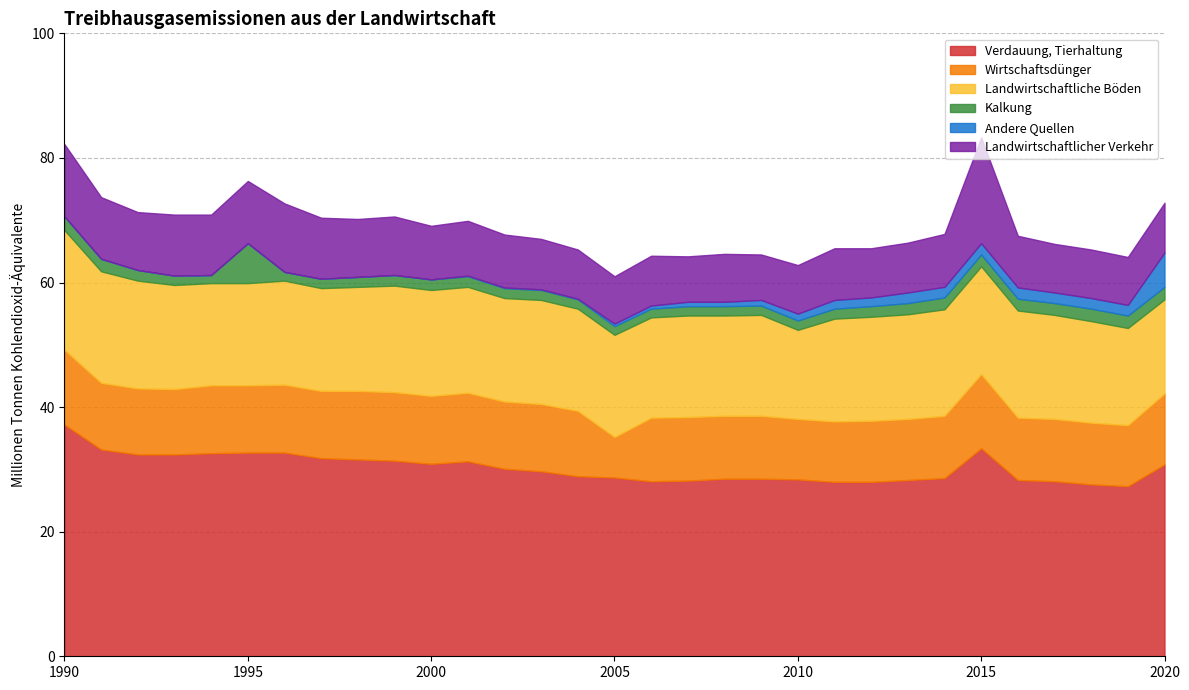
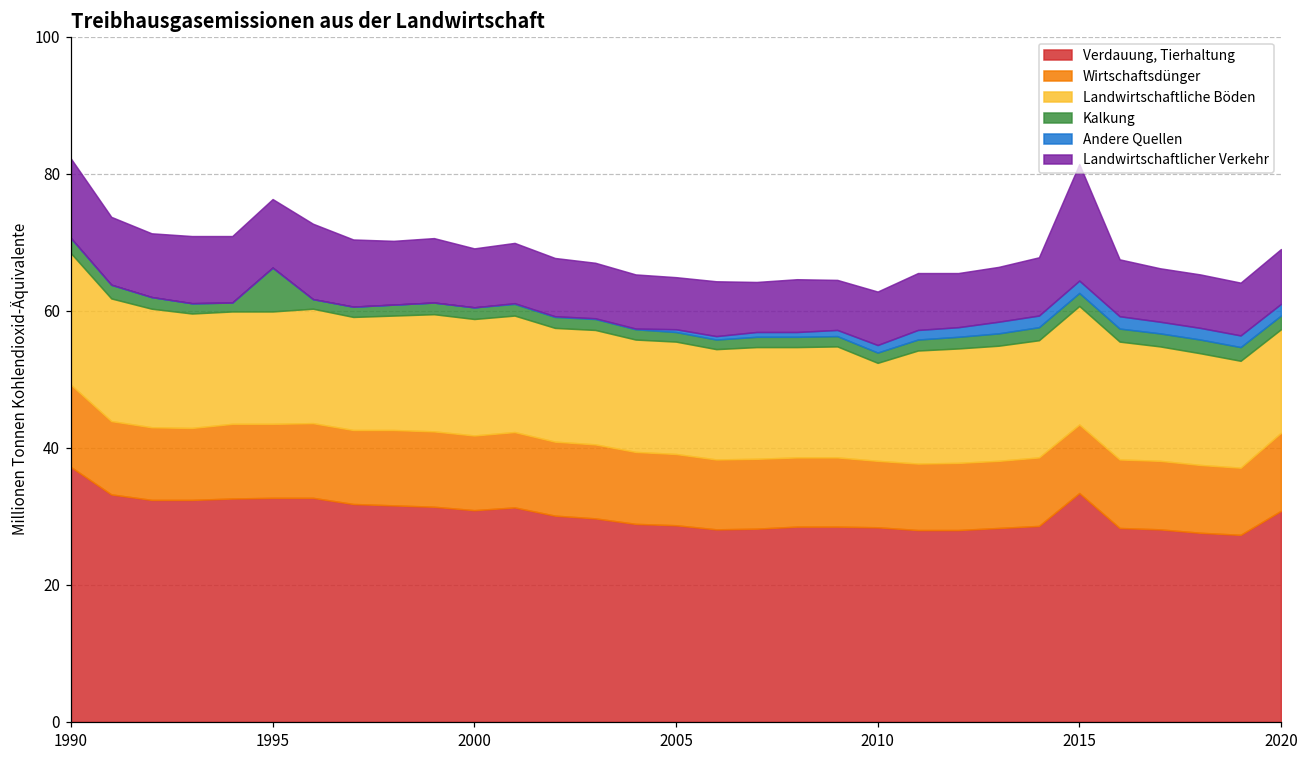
  {
    "Verdauung, Tierhaltung": {
      "1990": 37,
      "1995": 33,
      "2000": 31,
      "2005": 29,
      "2010": 28,
      "2015": 33,
      "2020": 31
    },
    "Wirtschaftsdünger": {
      "1990": 12,
      "1995": 11,
      "2000": 11,
-     "2005": 7,
+     "2005": 10,
      "2010": 10,
-     "2015": 12,
+     "2015": 10,
      "2020": 11
    },
    "Landwirtschaftliche Böden": {
      "1990": 19,
      "1995": 16,
      "2000": 17,
      "2005": 16,
      "2010": 14,
      "2015": 17,
      "2020": 15
    },
    "Kalkung": {
      "2010": 2,
      "2015": 2,
      "2020": 2
    },
    "Andere Quellen": {
      "2010": 1,
      "2015": 2,
-     "2020": 6
+     "2020": 2
    },
    "Landwirtschaftlicher Verkehr": {
      "1990": 12,
      "1995": 10,
      "2000": 9,
      "2005": 8,
      "2010": 8,
      "2020": 8
    }
  }
